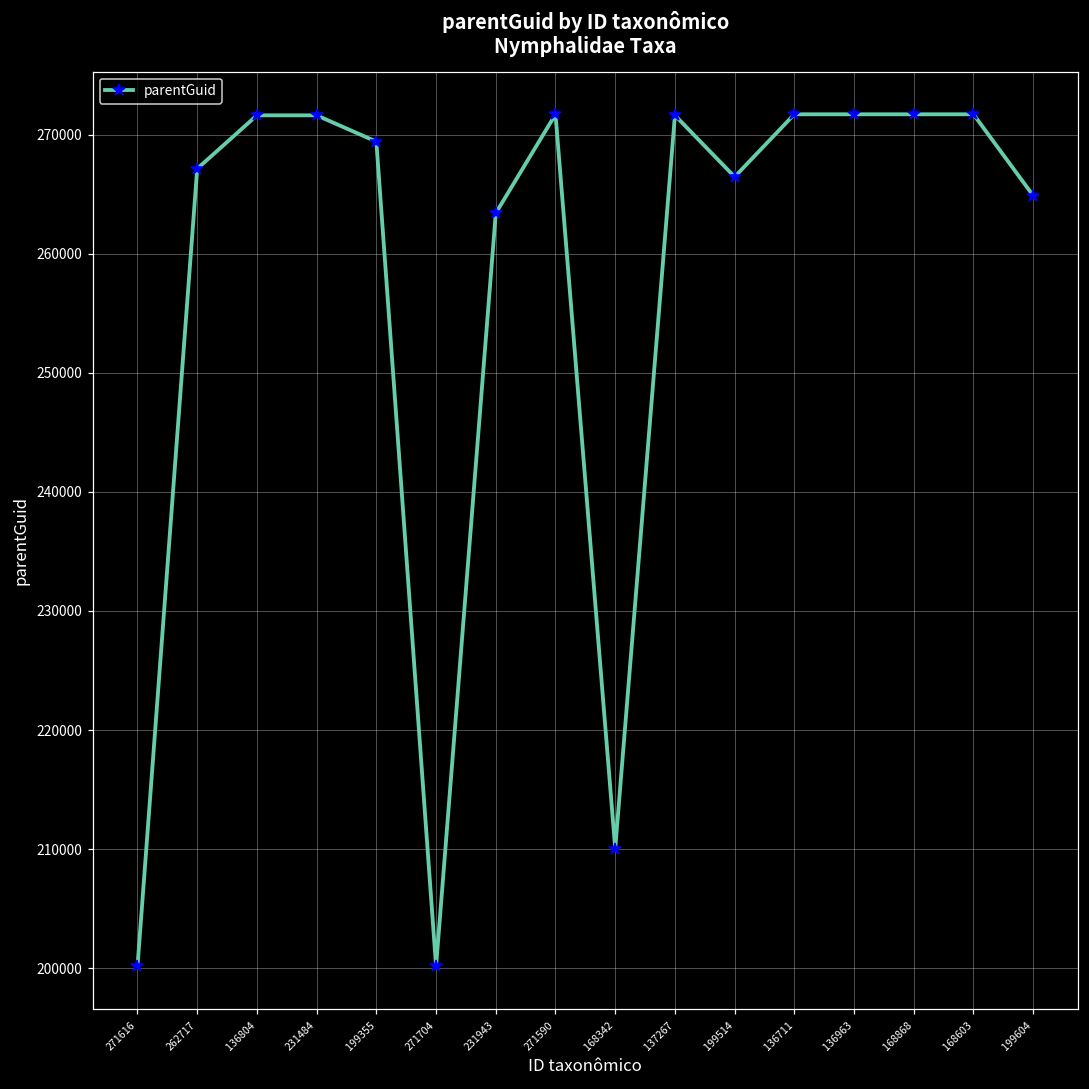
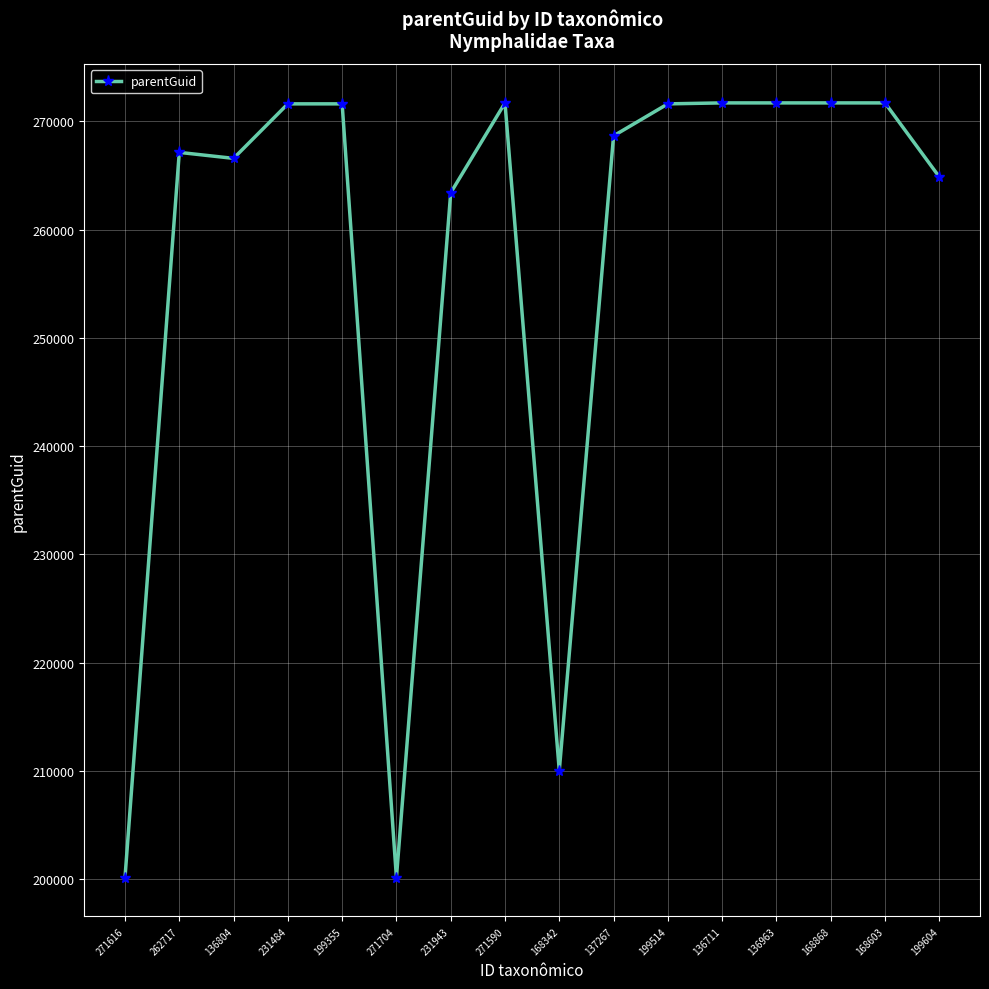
  {
    "271616": 200200,
    "262717": 267100,
-   "136804": 271600,
+   "136804": 266600,
    "231484": 271600,
-   "199355": 269400,
+   "199355": 271600,
    "271704": 200200,
    "231943": 263400,
    "271590": 271700,
    "168342": 210000,
-   "137267": 271600,
-   "199514": 266500,
+   "137267": 268700,
+   "199514": 271600,
    "136711": 271700,
    "136963": 271700,
    "168868": 271700,
    "168603": 271700,
    "199604": 264900
  }
